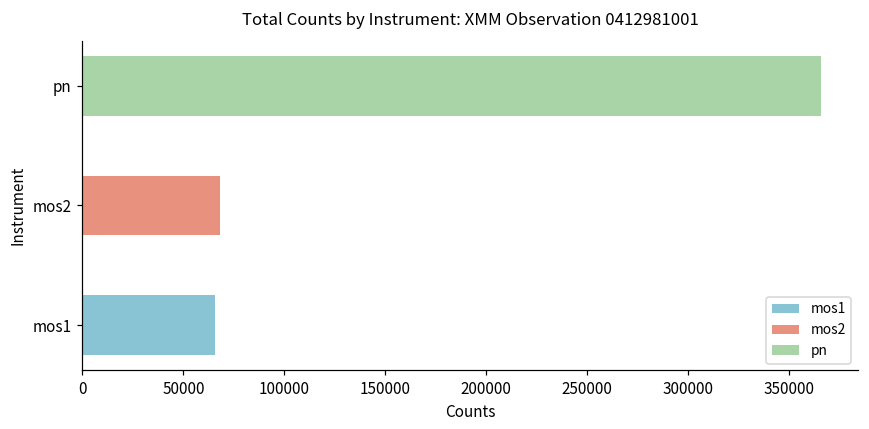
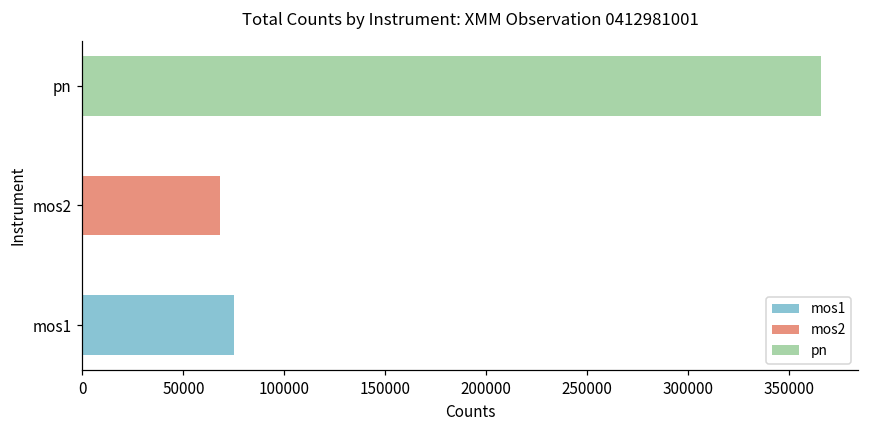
  {
    "pn": 366000,
    "mos2": 68000,
-   "mos1": 66000
+   "mos1": 75000
  }
